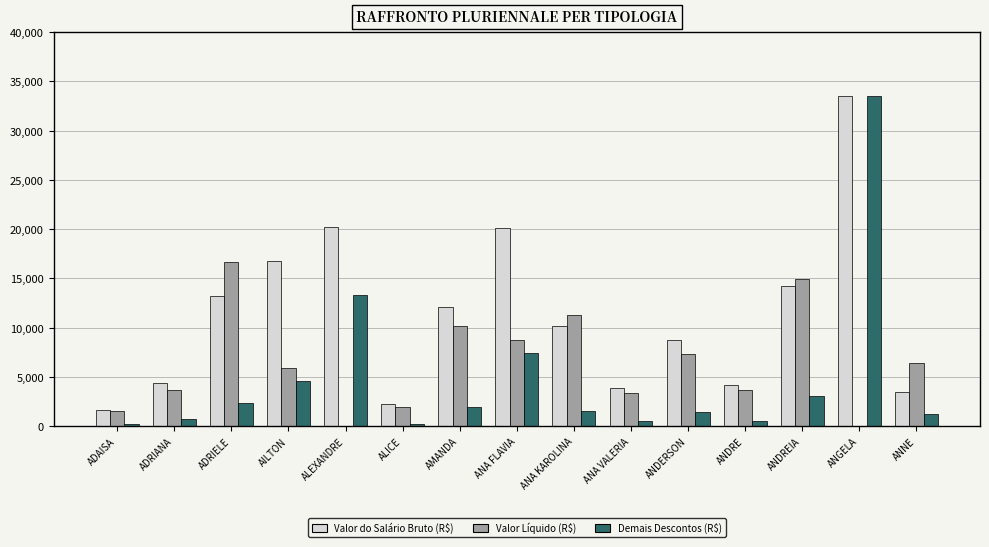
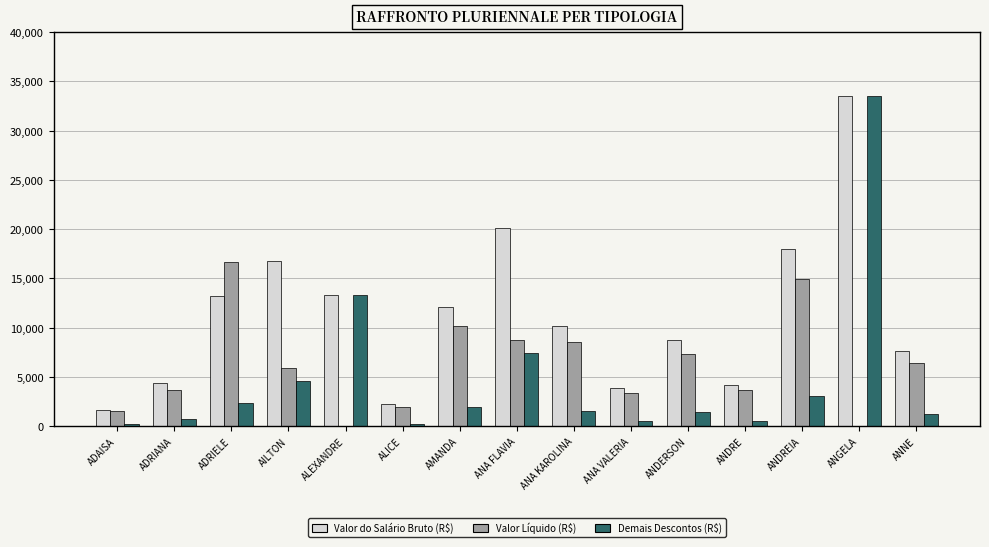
  {
    "Valor do Salário Bruto (R$)": {
      "ADAISA": "2,000",
      "ADRIANA": "4,000",
      "ADRIELE": "13,000",
      "AILTON": "17,000",
-     "ALEXANDRE": "20,000",
+     "ALEXANDRE": "13,000",
      "ALICE": "2,000",
      "AMANDA": "12,000",
      "ANA FLAVIA": "20,000",
      "ANA KAROLINA": "10,000",
      "ANA VALERIA": "4,000",
      "ANDERSON": "9,000",
      "ANDRE": "4,000",
-     "ANDREIA": "14,000",
+     "ANDREIA": "18,000",
      "ANGELA": "33,000",
-     "ANNE": "3,000"
+     "ANNE": "8,000"
    },
    "Valor Líquido (R$)": {
      "ADAISA": "1,000",
      "ADRIANA": "4,000",
      "ADRIELE": "17,000",
      "AILTON": "6,000",
      "ALEXANDRE": "0",
      "ALICE": "2,000",
      "AMANDA": "10,000",
      "ANA FLAVIA": "9,000",
-     "ANA KAROLINA": "11,000",
+     "ANA KAROLINA": "9,000",
      "ANA VALERIA": "3,000",
      "ANDERSON": "7,000",
      "ANDRE": "4,000",
      "ANDREIA": "15,000",
      "ANGELA": "0",
      "ANNE": "6,000"
    },
    "Demais Descontos (R$)": {
      "ADRIANA": "1,000",
      "ADRIELE": "2,000",
      "AILTON": "5,000",
      "ALEXANDRE": "13,000",
      "AMANDA": "2,000",
      "ANA FLAVIA": "7,000",
      "ANA KAROLINA": "2,000",
      "ANA VALERIA": "1,000",
      "ANDERSON": "1,000",
      "ANDRE": "1,000",
      "ANDREIA": "3,000",
      "ANGELA": "33,000",
      "ANNE": "1,000"
    }
  }
